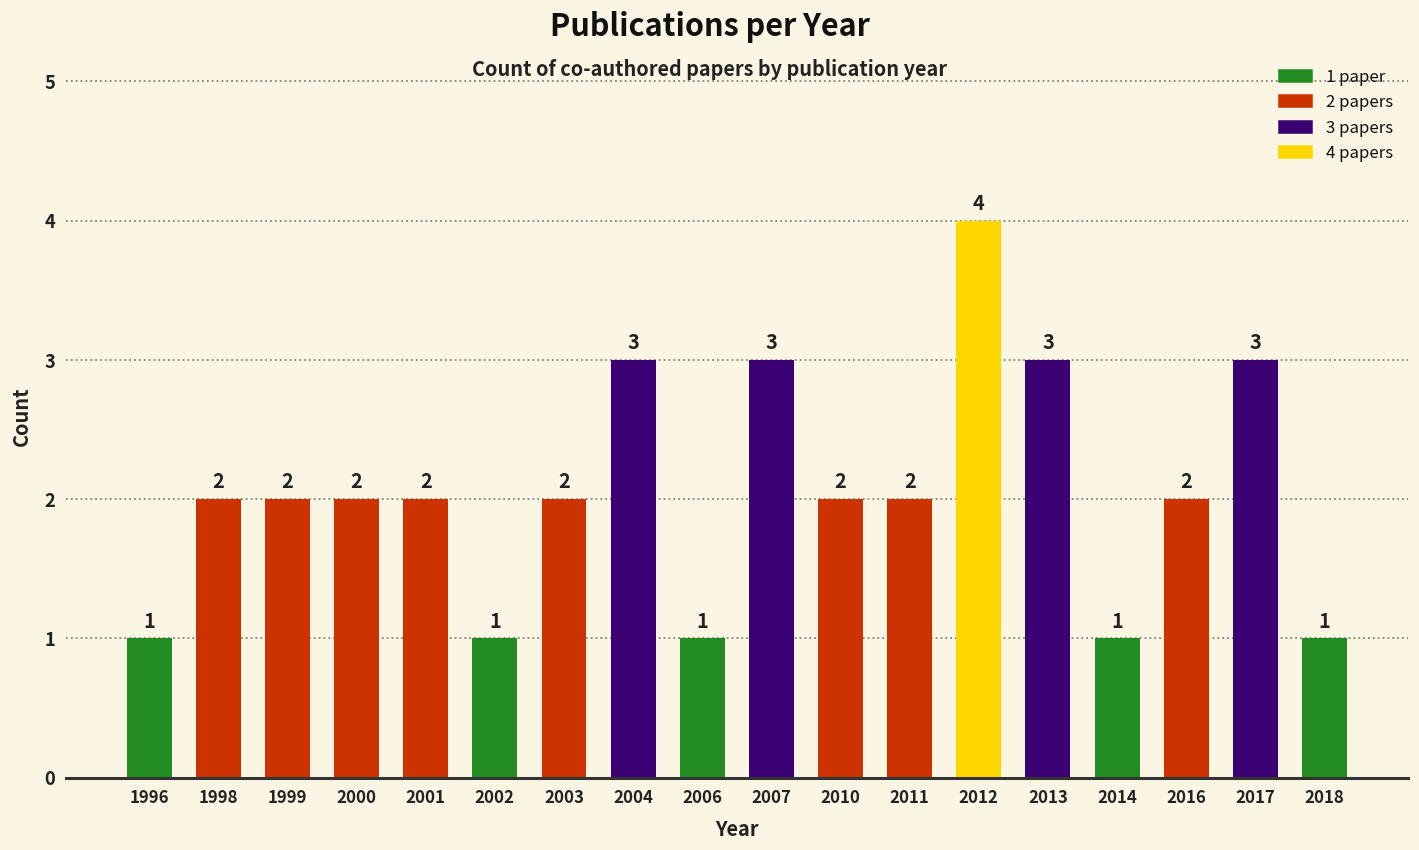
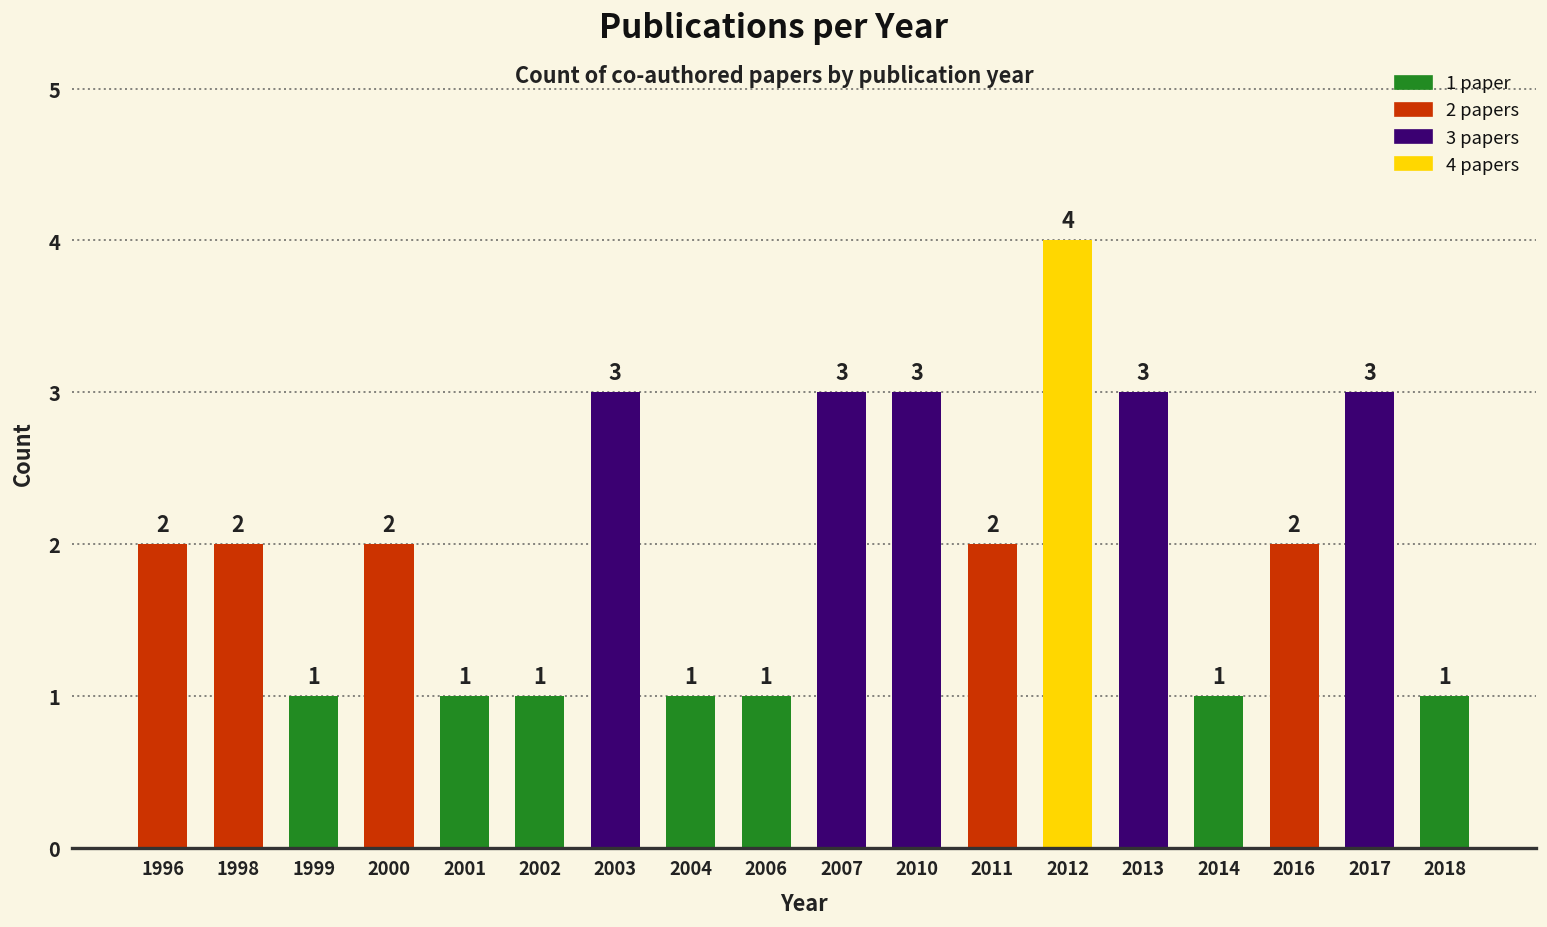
  {
-   "1996": 1,
+   "1996": 2,
    "1998": 2,
-   "1999": 2,
+   "1999": 1,
    "2000": 2,
-   "2001": 2,
+   "2001": 1,
    "2002": 1,
-   "2003": 2,
-   "2004": 3,
+   "2003": 3,
+   "2004": 1,
    "2006": 1,
    "2007": 3,
-   "2010": 2,
+   "2010": 3,
    "2011": 2,
    "2012": 4,
    "2013": 3,
    "2014": 1,
    "2016": 2,
    "2017": 3,
    "2018": 1
  }
